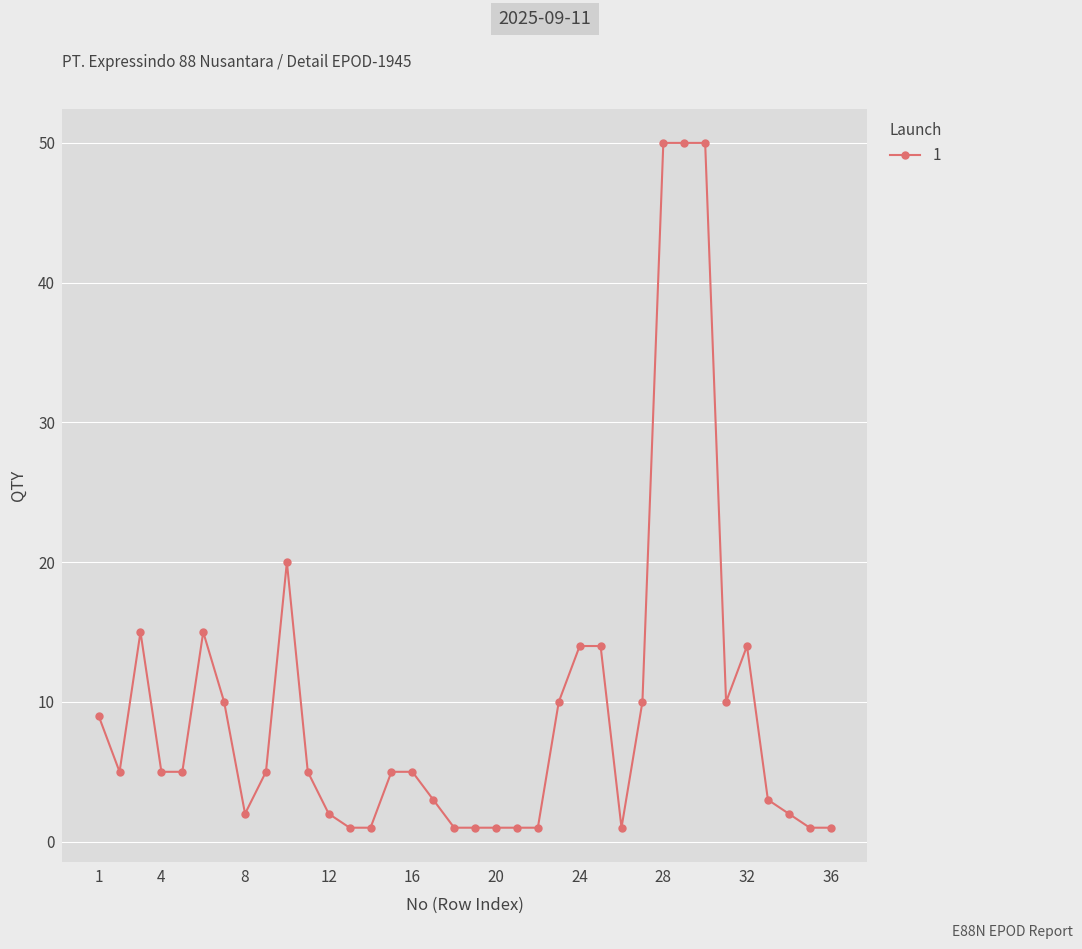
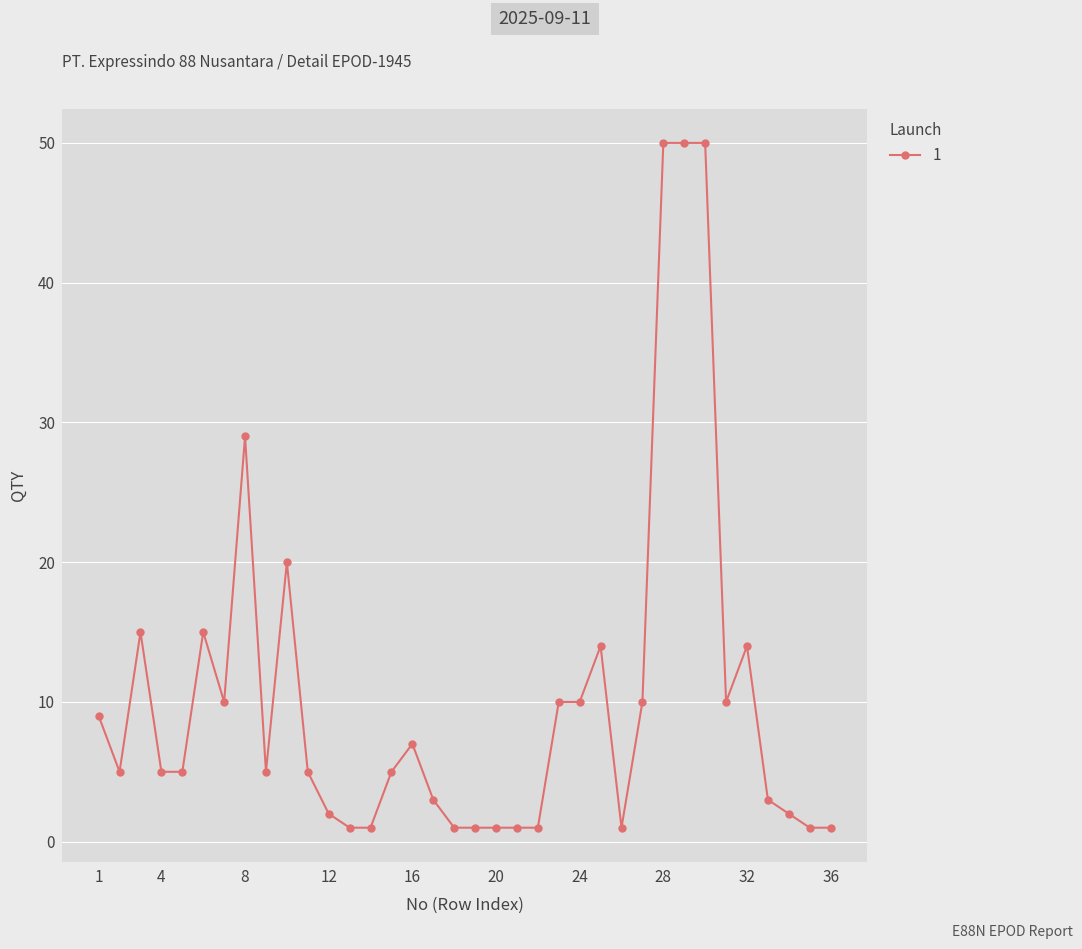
  {
    "1": 9,
    "4": 5,
-   "8": 2,
+   "8": 29,
    "12": 2,
-   "16": 5,
+   "16": 7,
    "20": 1,
-   "24": 14,
+   "24": 10,
    "28": 50,
    "32": 14,
    "36": 1
  }
